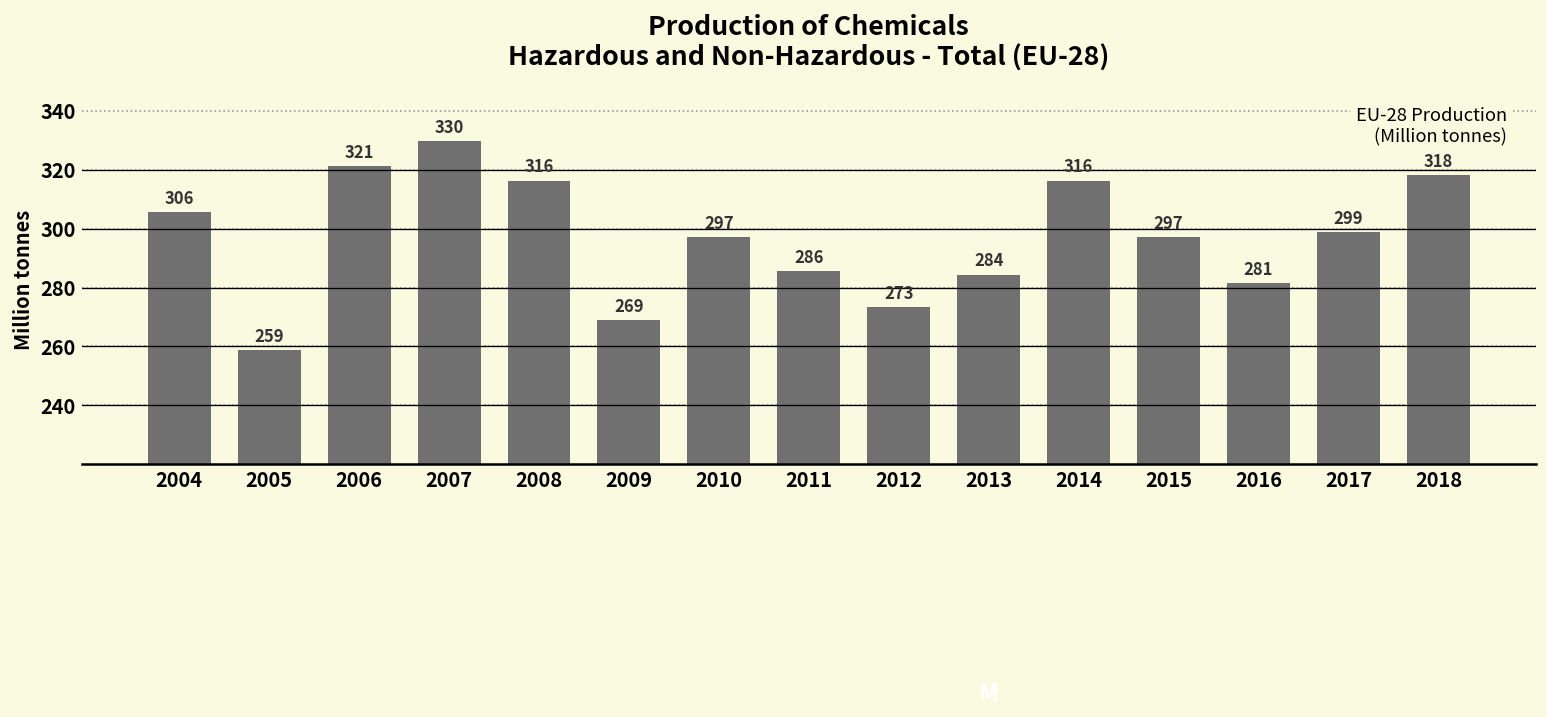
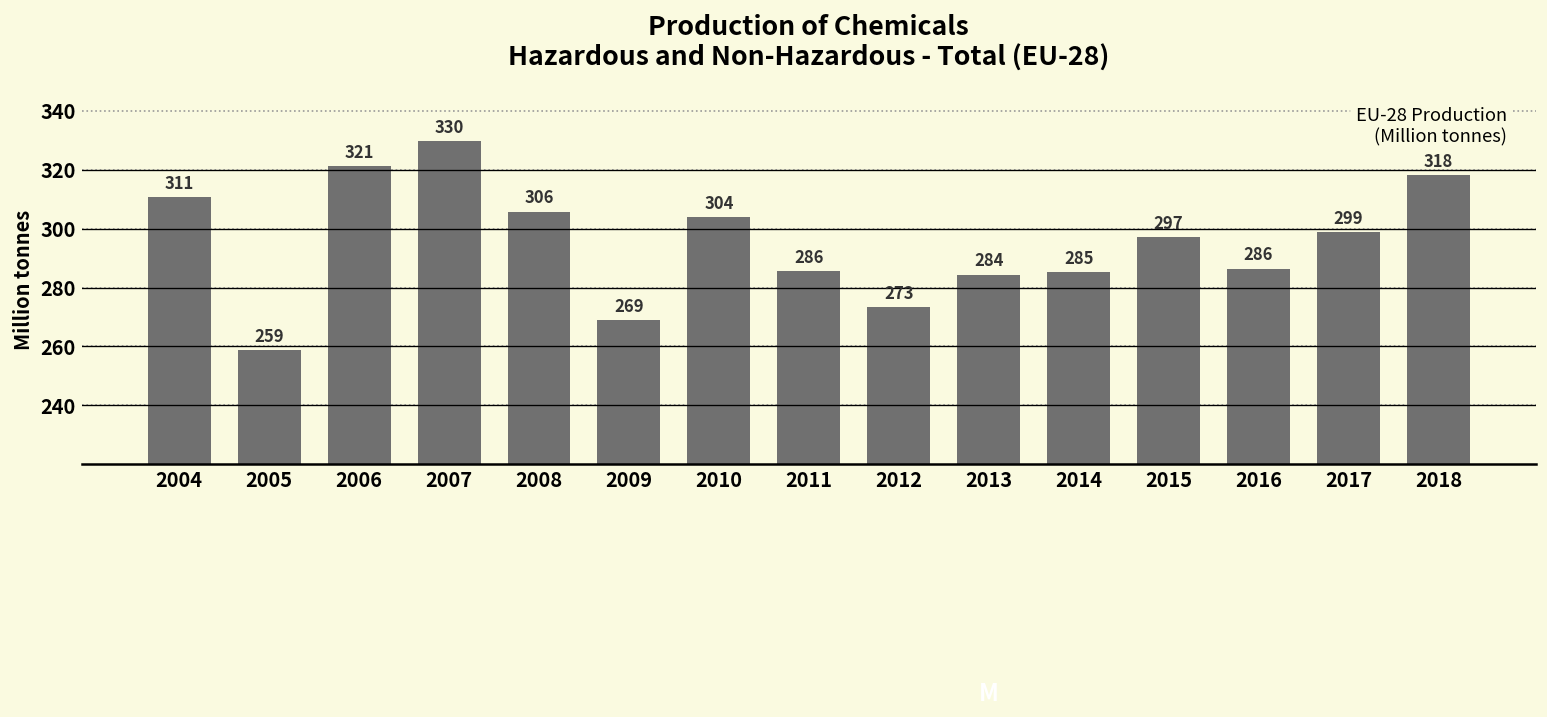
  {
-   "2004": 306,
+   "2004": 311,
    "2005": 259,
    "2006": 321,
    "2007": 330,
-   "2008": 316,
+   "2008": 306,
    "2009": 269,
-   "2010": 297,
+   "2010": 304,
    "2011": 286,
    "2012": 273,
    "2013": 284,
-   "2014": 316,
+   "2014": 285,
    "2015": 297,
-   "2016": 281,
+   "2016": 286,
    "2017": 299
  }
